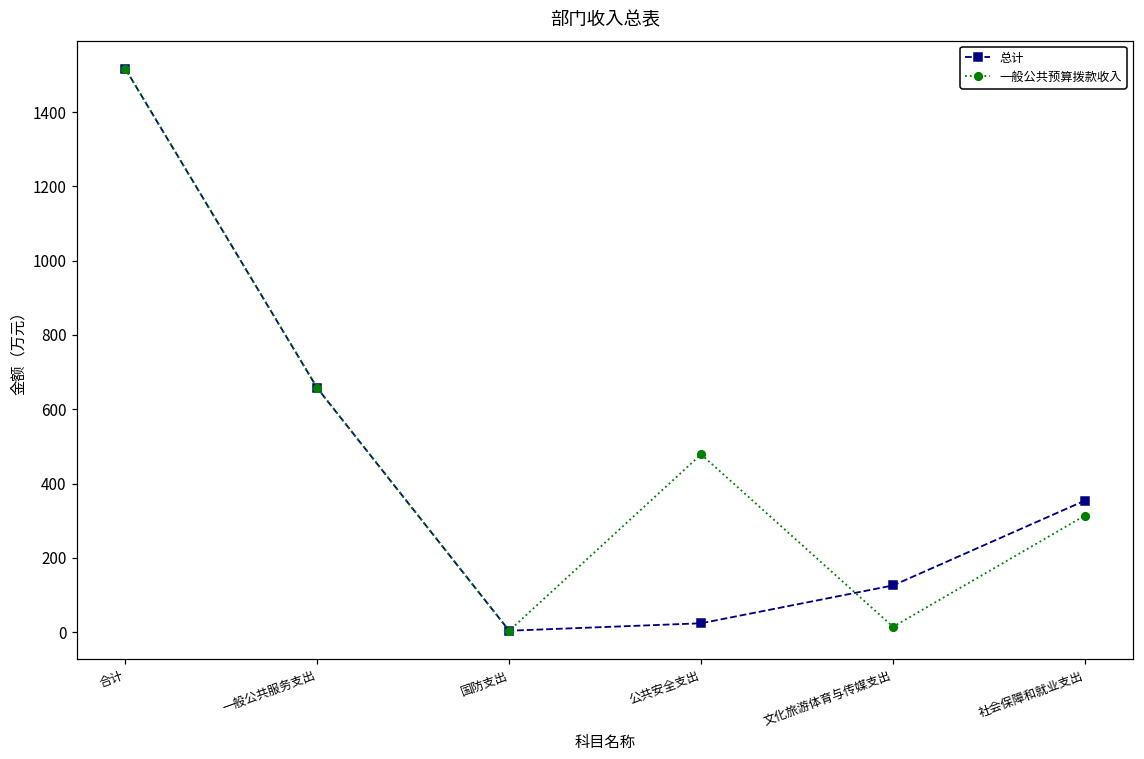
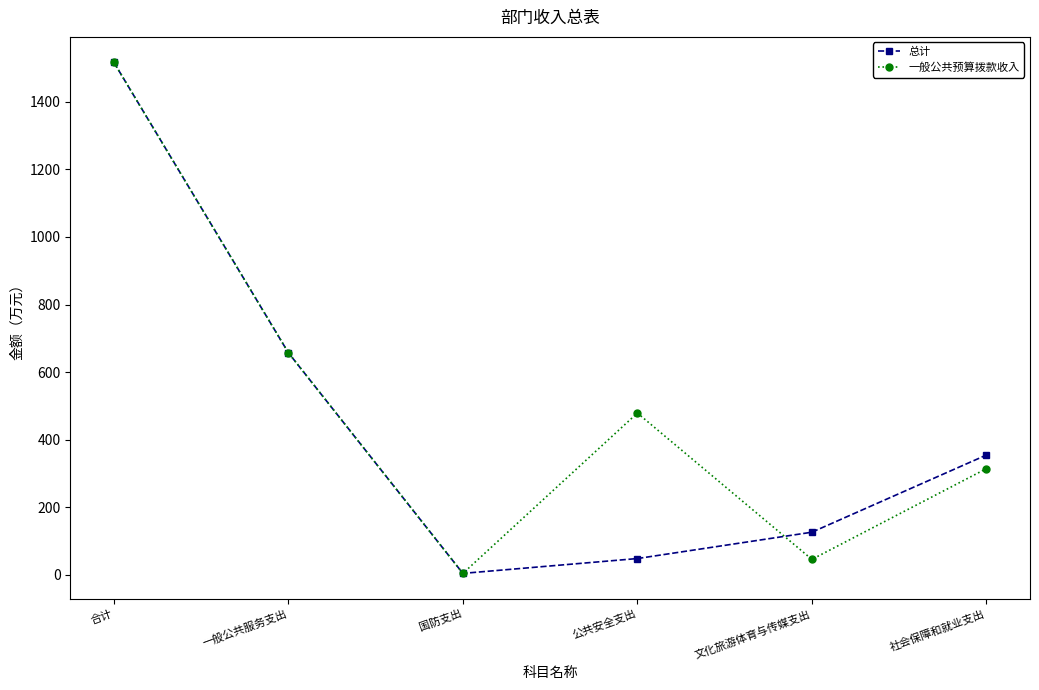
  {
    "总计": {
-     "公共安全支出": 20,
+     "公共安全支出": 50,
      "文化旅游体育与传媒支出": 130,
      "社会保障和就业支出": 350
    },
    "一般公共预算拨款收入": {
      "公共安全支出": 480,
-     "文化旅游体育与传媒支出": 10,
+     "文化旅游体育与传媒支出": 50,
      "社会保障和就业支出": 310
    }
  }
